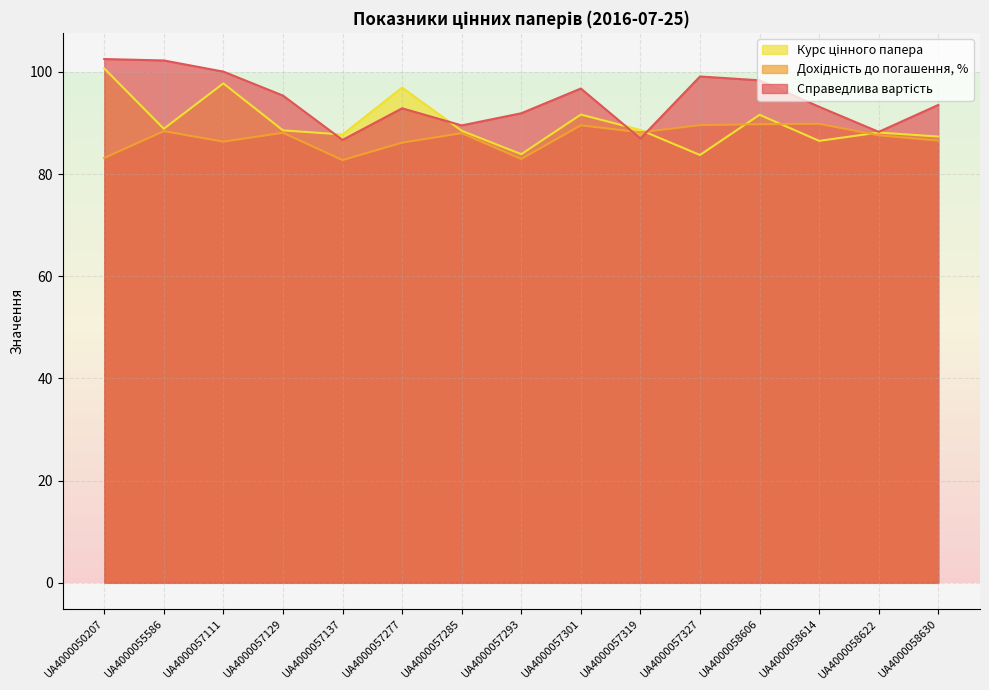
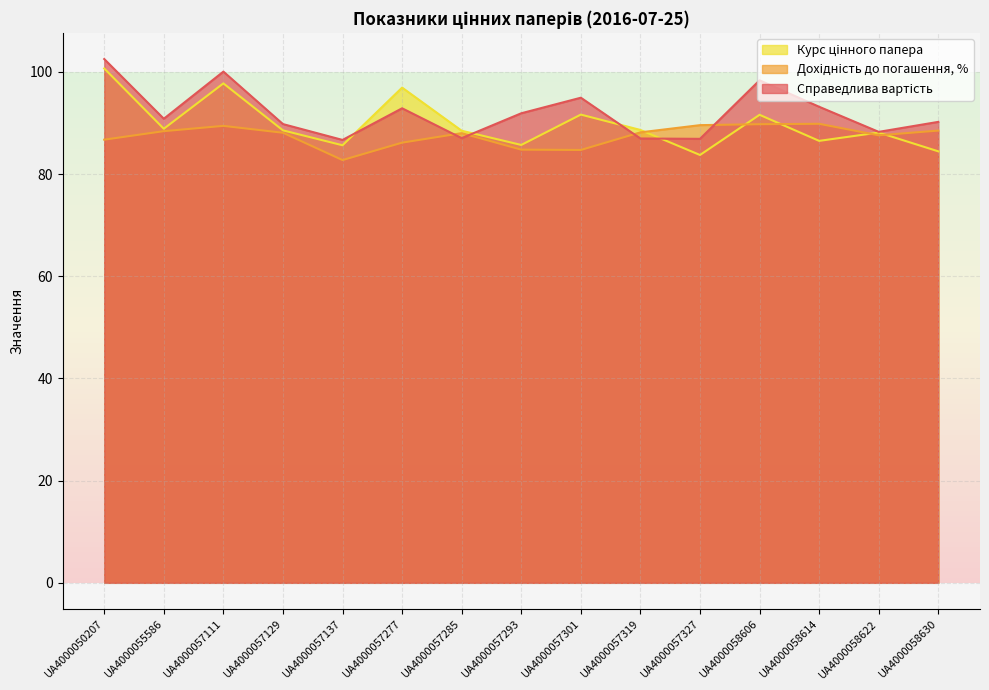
  {
    "Курс цінного папера": {
      "UA4000050207": 101,
      "UA4000057111": 98,
-     "UA4000057137": 88,
+     "UA4000057137": 86,
      "UA4000057277": 97,
-     "UA4000057293": 84,
+     "UA4000057293": 86,
      "UA4000057301": 92,
      "UA4000057327": 84,
      "UA4000058606": 92,
      "UA4000058614": 87,
-     "UA4000058630": 87
+     "UA4000058630": 84
    },
    "Дохідність до погашення, %": {
-     "UA4000050207": 83,
-     "UA4000057111": 86,
+     "UA4000050207": 87,
+     "UA4000057111": 89,
      "UA4000057137": 83,
      "UA4000057277": 86,
-     "UA4000057293": 83,
-     "UA4000057301": 90,
+     "UA4000057293": 85,
+     "UA4000057301": 85,
      "UA4000057327": 90,
      "UA4000058606": 90,
      "UA4000058614": 90,
      "UA4000058622": 88,
-     "UA4000058630": 87
+     "UA4000058630": 89
    },
    "Справедлива вартість": {
      "UA4000050207": 103,
-     "UA4000055586": 102,
+     "UA4000055586": 91,
      "UA4000057111": 100,
-     "UA4000057129": 95,
+     "UA4000057129": 90,
      "UA4000057137": 87,
      "UA4000057277": 93,
-     "UA4000057285": 90,
+     "UA4000057285": 87,
      "UA4000057293": 92,
-     "UA4000057301": 97,
+     "UA4000057301": 95,
      "UA4000057319": 87,
-     "UA4000057327": 99,
+     "UA4000057327": 87,
      "UA4000058614": 93,
-     "UA4000058630": 94
+     "UA4000058630": 90
    }
  }
